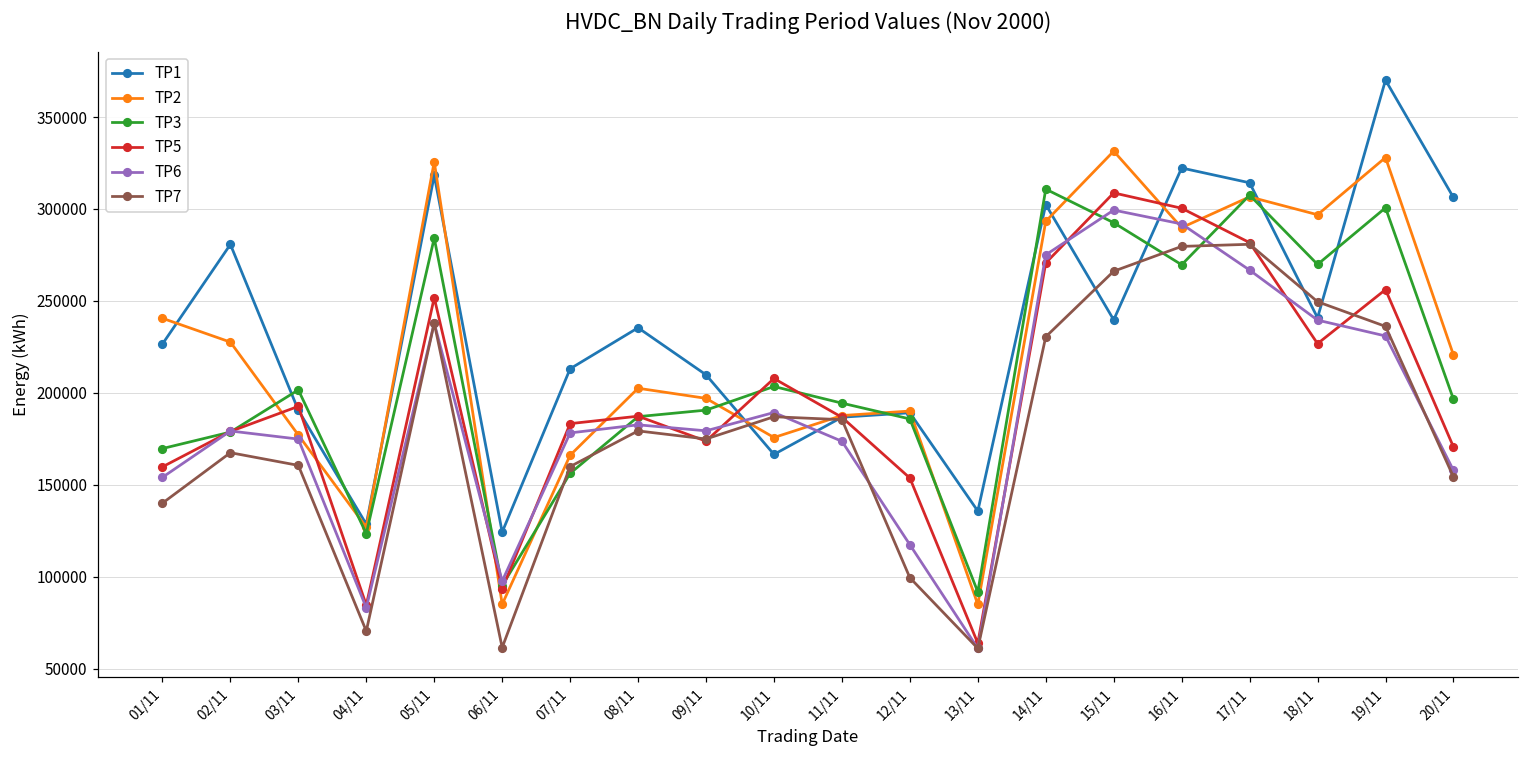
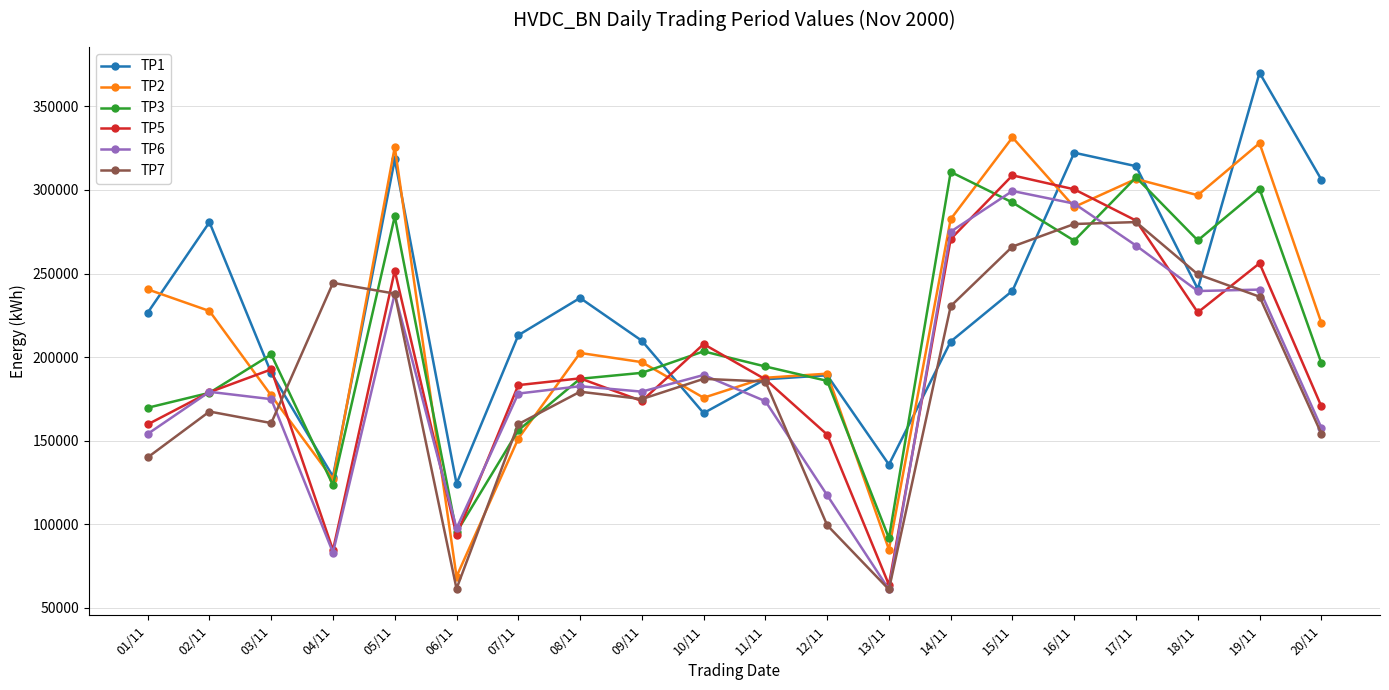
  {
    "TP1": {
      "01/11": 227000,
      "02/11": 281000,
      "03/11": 191000,
      "04/11": 129000,
      "05/11": 318000,
      "06/11": 124000,
      "07/11": 213000,
      "08/11": 235000,
      "09/11": 210000,
      "10/11": 167000,
      "13/11": 136000,
-     "14/11": 302000,
+     "14/11": 209000,
      "15/11": 240000,
      "16/11": 322000,
      "17/11": 314000,
      "19/11": 370000,
      "20/11": 306000
    },
    "TP2": {
      "01/11": 241000,
      "02/11": 228000,
      "03/11": 177000,
      "04/11": 127000,
      "05/11": 326000,
-     "06/11": 85000,
-     "07/11": 166000,
+     "06/11": 69000,
+     "07/11": 151000,
      "08/11": 203000,
      "09/11": 197000,
      "10/11": 176000,
      "13/11": 85000,
-     "14/11": 293000,
+     "14/11": 283000,
      "15/11": 331000,
      "16/11": 290000,
      "18/11": 297000,
      "19/11": 328000,
      "20/11": 221000
    },
    "TP3": {
      "01/11": 170000,
      "03/11": 202000,
      "04/11": 123000,
      "05/11": 284000,
      "06/11": 95000,
      "07/11": 156000,
      "09/11": 191000,
      "10/11": 203000,
      "11/11": 194000,
      "12/11": 186000,
      "13/11": 92000,
      "14/11": 311000,
      "15/11": 293000,
      "16/11": 270000,
      "18/11": 270000,
      "19/11": 301000,
      "20/11": 197000
    },
    "TP5": {
      "01/11": 160000,
      "03/11": 193000,
      "05/11": 252000,
      "06/11": 93000,
      "07/11": 183000,
      "10/11": 208000,
      "12/11": 154000,
      "13/11": 64000,
      "14/11": 271000,
      "15/11": 309000,
      "16/11": 300000,
      "18/11": 227000,
      "19/11": 256000,
      "20/11": 171000
    },
    "TP6": {
      "01/11": 154000,
      "03/11": 175000,
      "06/11": 98000,
      "07/11": 178000,
      "08/11": 183000,
      "09/11": 179000,
      "10/11": 189000,
      "11/11": 174000,
      "12/11": 117000,
      "14/11": 275000,
      "15/11": 299000,
      "16/11": 292000,
      "17/11": 267000,
-     "19/11": 231000,
+     "19/11": 240000,
      "20/11": 158000
    },
    "TP7": {
      "01/11": 140000,
      "02/11": 167000,
      "03/11": 161000,
-     "04/11": 70000,
+     "04/11": 244000,
      "06/11": 61000,
      "07/11": 160000,
      "08/11": 179000,
      "10/11": 187000,
      "12/11": 99000,
      "14/11": 231000,
      "15/11": 266000,
      "16/11": 280000,
      "18/11": 250000,
      "19/11": 236000,
      "20/11": 154000
    }
  }
